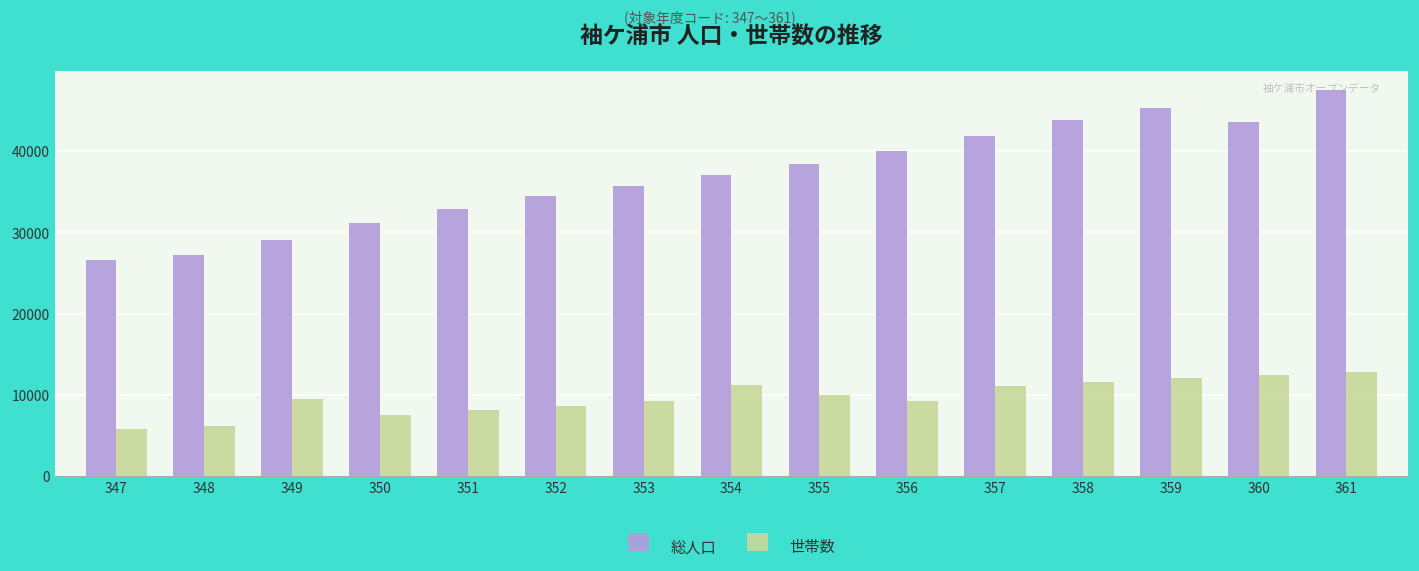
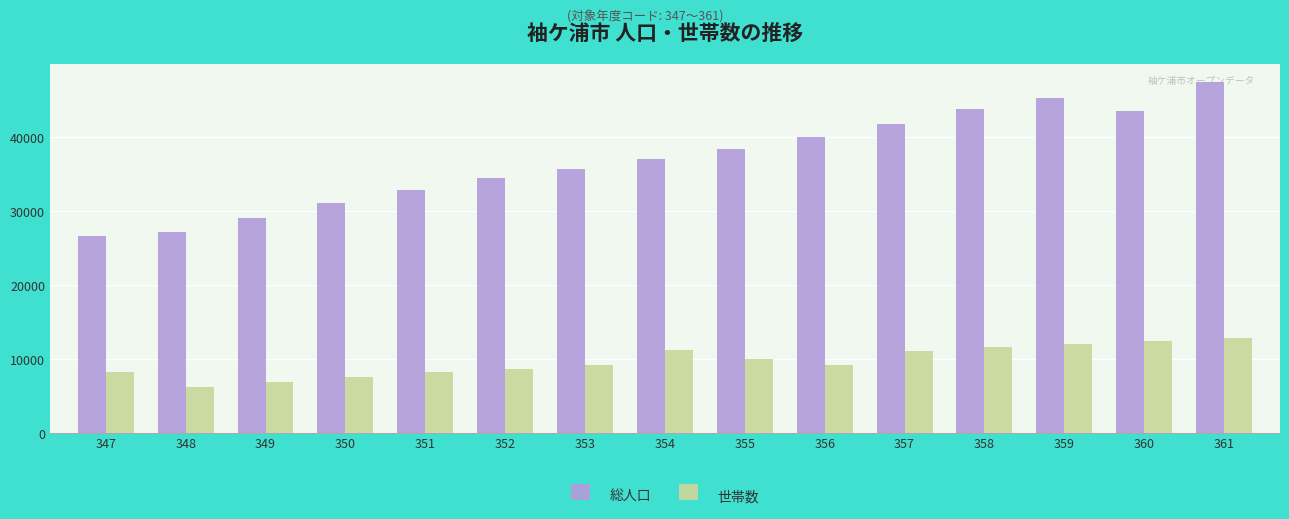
  {
    "総人口": {
      "347": 27000,
      "348": 27000,
      "349": 29000,
      "350": 31000,
      "351": 33000,
      "352": 34000,
      "353": 36000,
      "354": 37000,
      "355": 38000,
      "356": 40000,
      "357": 42000,
      "358": 44000,
      "359": 45000,
      "360": 44000,
      "361": 47000
    },
    "世帯数": {
-     "347": 6000,
+     "347": 8000,
      "348": 6000,
-     "349": 9000,
+     "349": 7000,
      "350": 8000,
      "351": 8000,
      "352": 9000,
      "353": 9000,
      "354": 11000,
      "355": 10000,
      "356": 9000,
      "357": 11000,
      "358": 12000,
      "359": 12000,
      "360": 12000,
      "361": 13000
    }
  }
